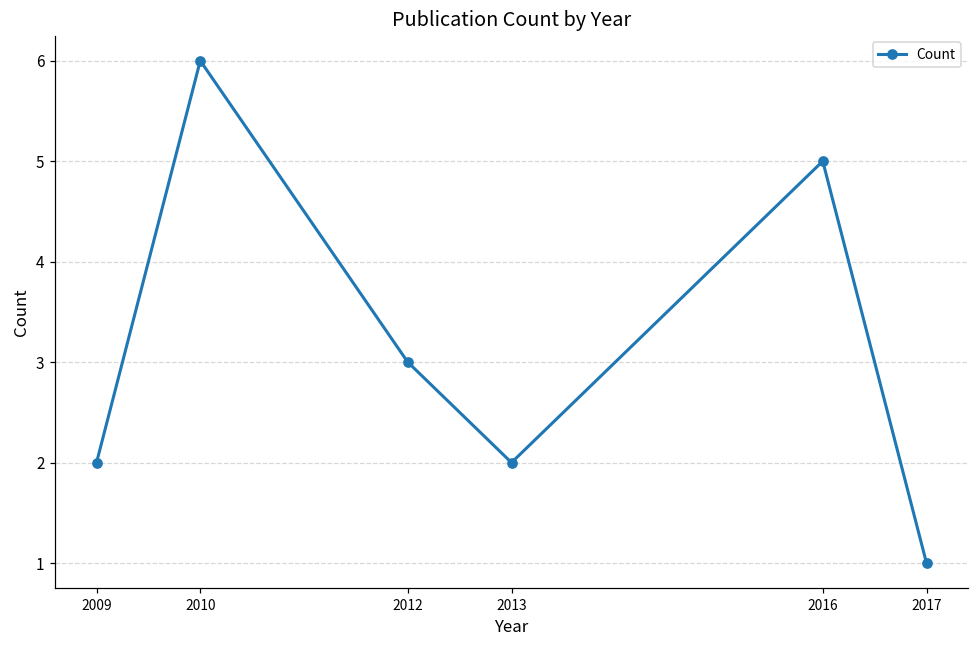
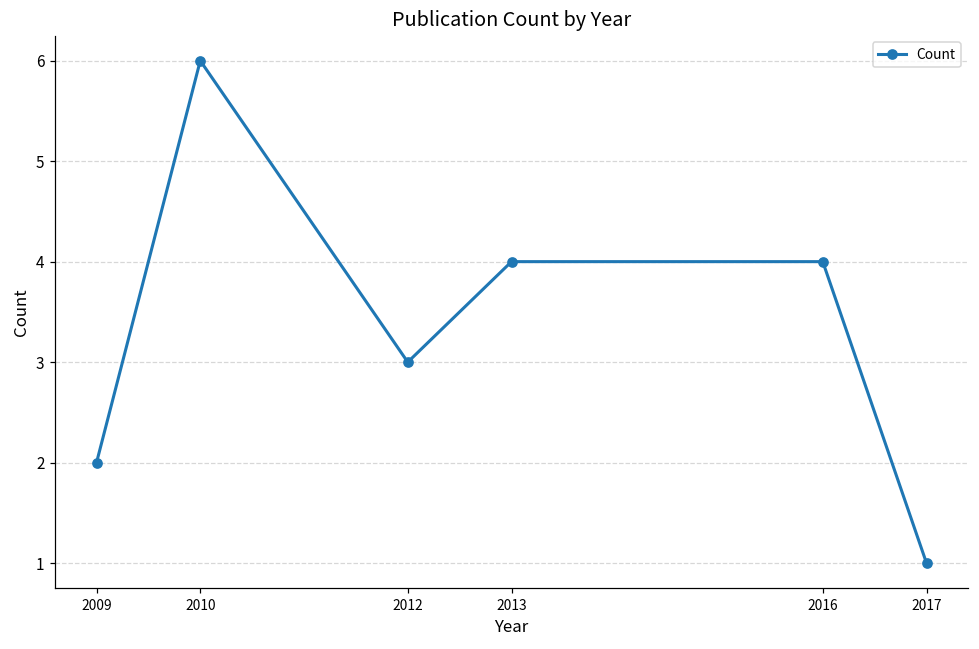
  {
    "2009": 2,
    "2010": 6,
    "2012": 3,
-   "2013": 2,
-   "2016": 5,
+   "2013": 4,
+   "2016": 4,
    "2017": 1
  }
